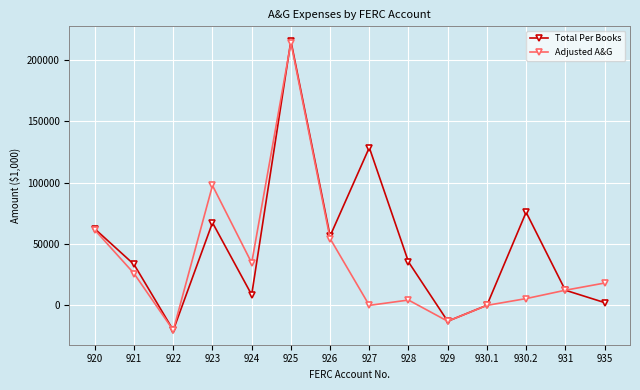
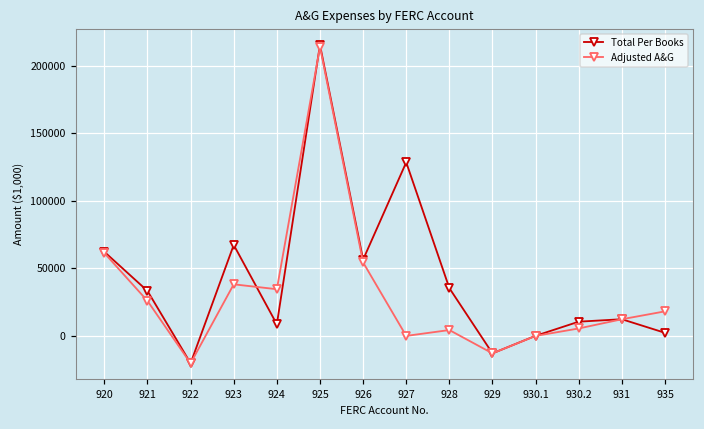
  {
    "Total Per Books": {
      "921": 33000,
      "923": 67000,
      "924": 9000,
      "926": 57000,
      "927": 129000,
      "928": 35000,
-     "930.2": 76000,
+     "930.2": 11000,
      "935": 2000
    },
    "Adjusted A&G": {
      "921": 26000,
-     "923": 98000,
+     "923": 38000,
      "924": 35000,
      "926": 54000,
      "927": 0,
      "928": 4000,
      "930.2": 6000,
      "935": 18000
    }
  }
